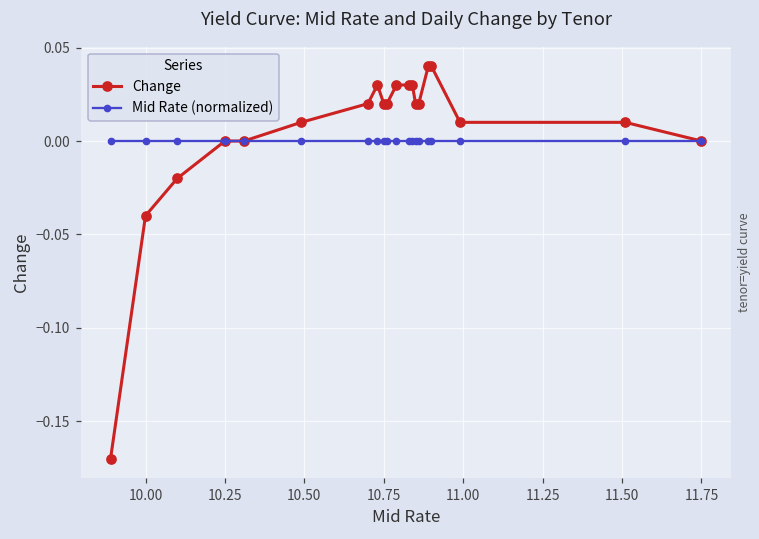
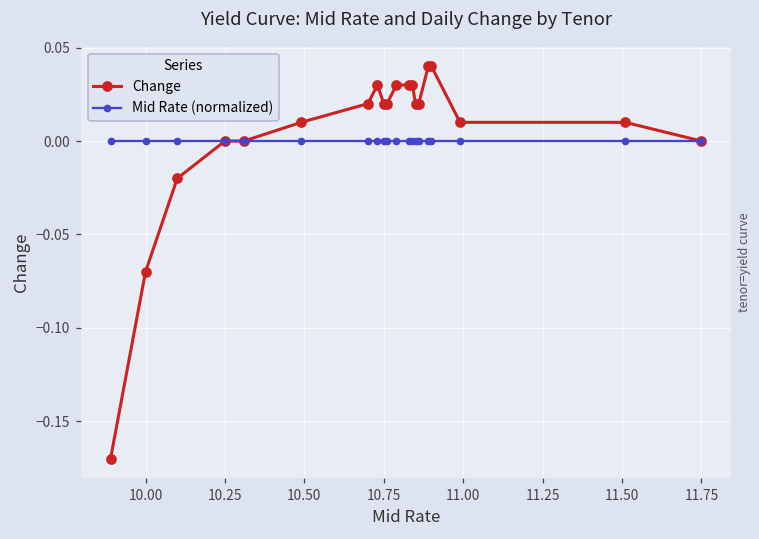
  {
    "Change": {
-     "10.00": -0.04,
+     "10.00": -0.07,
      "10.75": 0.02
    },
    "Mid Rate (normalized)": {
      "10.00": 0.00,
      "10.75": 0.00
    }
  }
